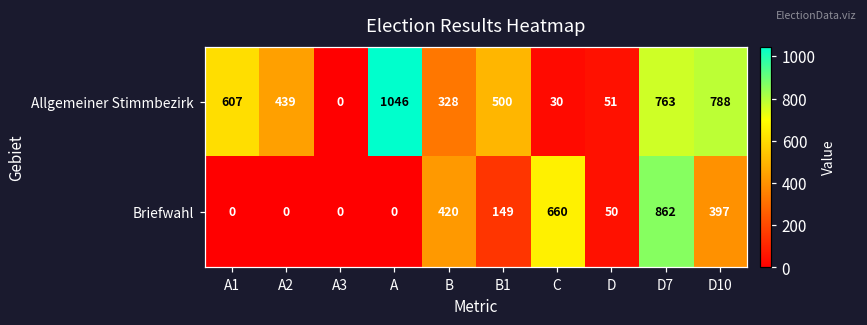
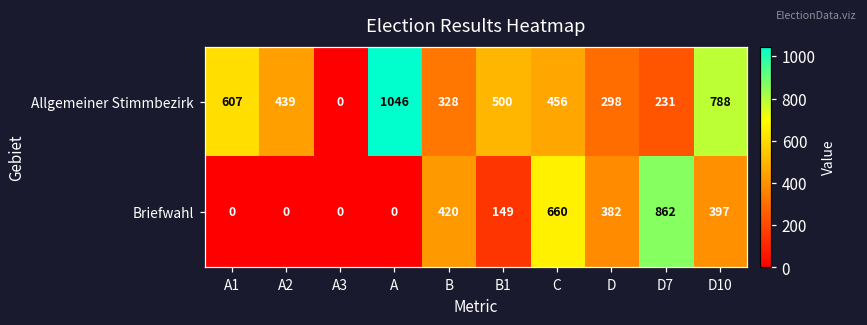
  {
    "Allgemeiner Stimmbezirk": {
      "A1": 607,
      "A2": 439,
      "A3": 0,
      "A": 1046,
      "B": 328,
      "B1": 500,
-     "C": 30,
-     "D": 51,
-     "D7": 763,
+     "C": 456,
+     "D": 298,
+     "D7": 231,
      "D10": 788
    },
    "Briefwahl": {
      "A1": 0,
      "A2": 0,
      "A3": 0,
      "A": 0,
      "B": 420,
      "B1": 149,
      "C": 660,
-     "D": 50,
+     "D": 382,
      "D7": 862,
      "D10": 397
    }
  }
